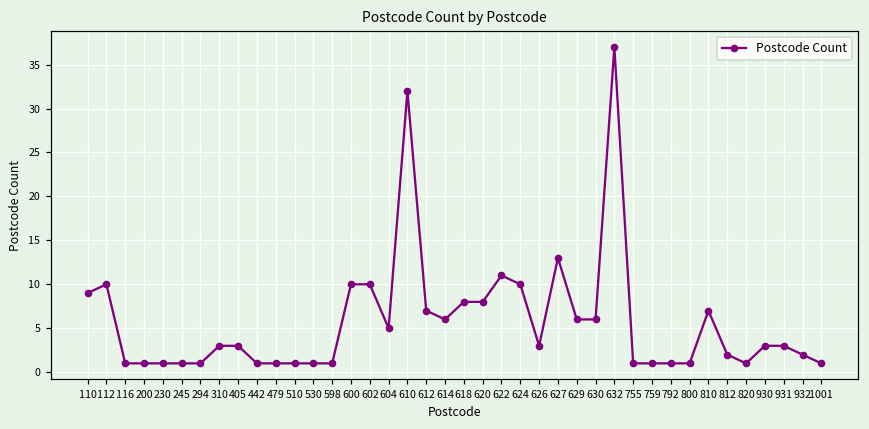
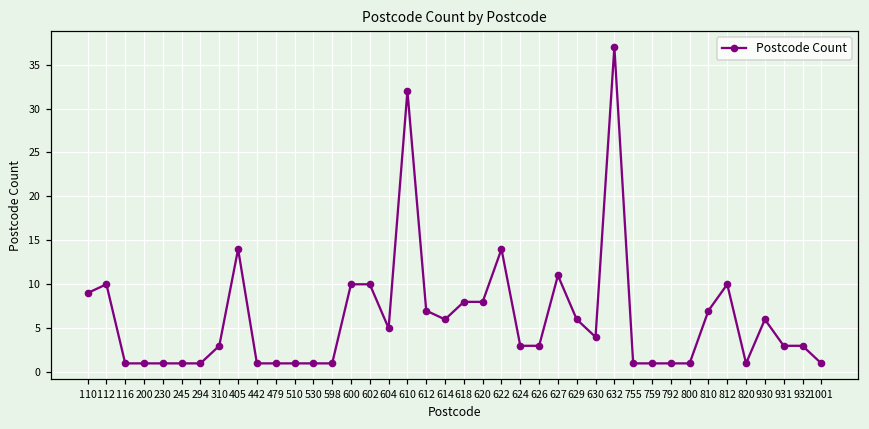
  {
    "110": 9,
    "112": 10,
    "116": 1,
    "200": 1,
    "230": 1,
    "245": 1,
    "294": 1,
    "310": 3,
-   "405": 3,
+   "405": 14,
    "442": 1,
    "479": 1,
    "510": 1,
    "530": 1,
    "598": 1,
    "600": 10,
    "602": 10,
    "604": 5,
    "610": 32,
    "612": 7,
    "614": 6,
    "618": 8,
    "620": 8,
-   "622": 11,
-   "624": 10,
+   "622": 14,
+   "624": 3,
    "626": 3,
-   "627": 13,
+   "627": 11,
    "629": 6,
-   "630": 6,
+   "630": 4,
    "632": 37,
    "755": 1,
    "759": 1,
    "792": 1,
    "800": 1,
    "810": 7,
-   "812": 2,
+   "812": 10,
    "820": 1,
-   "930": 3,
+   "930": 6,
    "931": 3,
-   "932": 2,
+   "932": 3,
    "1001": 1
  }
